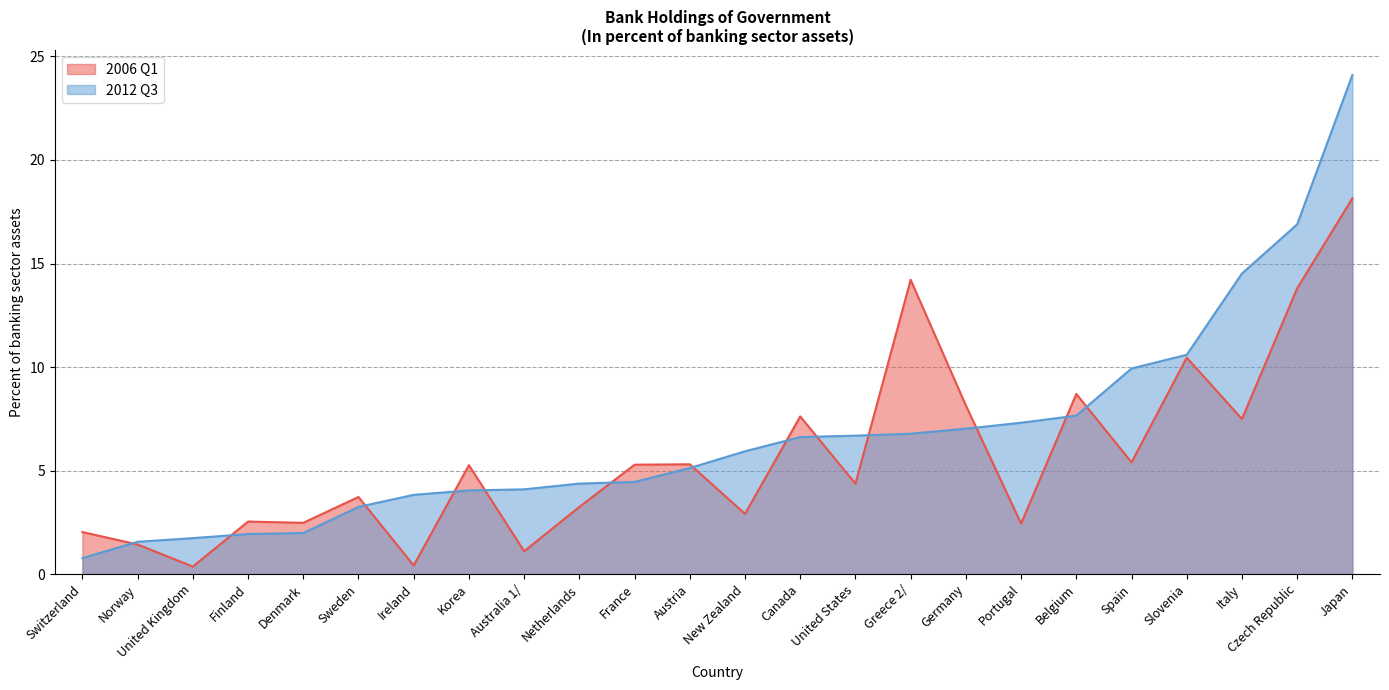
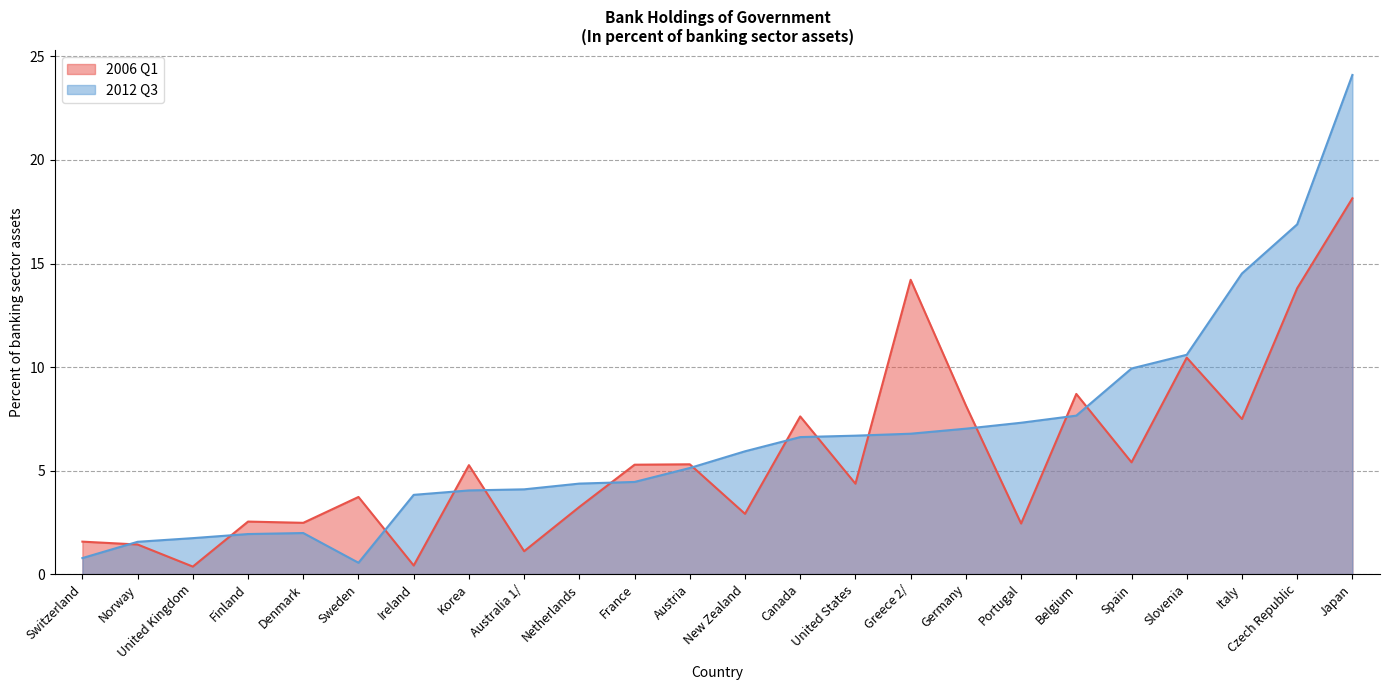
  {
    "2006 Q1": {
-     "Switzerland": 2.0,
+     "Switzerland": 1.6,
      "Norway": 1.4,
      "United Kingdom": 0.4,
      "Finland": 2.5,
      "Denmark": 2.5,
      "Sweden": 3.7,
      "Ireland": 0.4,
      "Korea": 5.3,
      "Australia 1/": 1.1,
      "Netherlands": 3.2,
      "France": 5.3,
      "Austria": 5.3,
      "New Zealand": 2.9,
      "Canada": 7.6,
      "United States": 4.4,
      "Greece 2/": 14.2,
      "Germany": 8.1,
      "Portugal": 2.4,
      "Belgium": 8.7,
      "Spain": 5.4,
      "Slovenia": 10.5,
      "Italy": 7.5,
      "Czech Republic": 13.8,
      "Japan": 18.1
    },
    "2012 Q3": {
      "Switzerland": 0.8,
      "Norway": 1.6,
      "United Kingdom": 1.7,
      "Finland": 1.9,
      "Denmark": 2.0,
-     "Sweden": 3.2,
+     "Sweden": 0.5,
      "Ireland": 3.8,
      "Korea": 4.0,
      "Australia 1/": 4.1,
      "Netherlands": 4.4,
      "France": 4.5,
      "Austria": 5.1,
      "New Zealand": 5.9,
      "Canada": 6.6,
      "United States": 6.7,
      "Greece 2/": 6.8,
      "Germany": 7.0,
      "Portugal": 7.3,
      "Belgium": 7.7,
      "Spain": 9.9,
      "Slovenia": 10.6,
      "Italy": 14.5,
      "Czech Republic": 16.9,
      "Japan": 24.1
    }
  }
